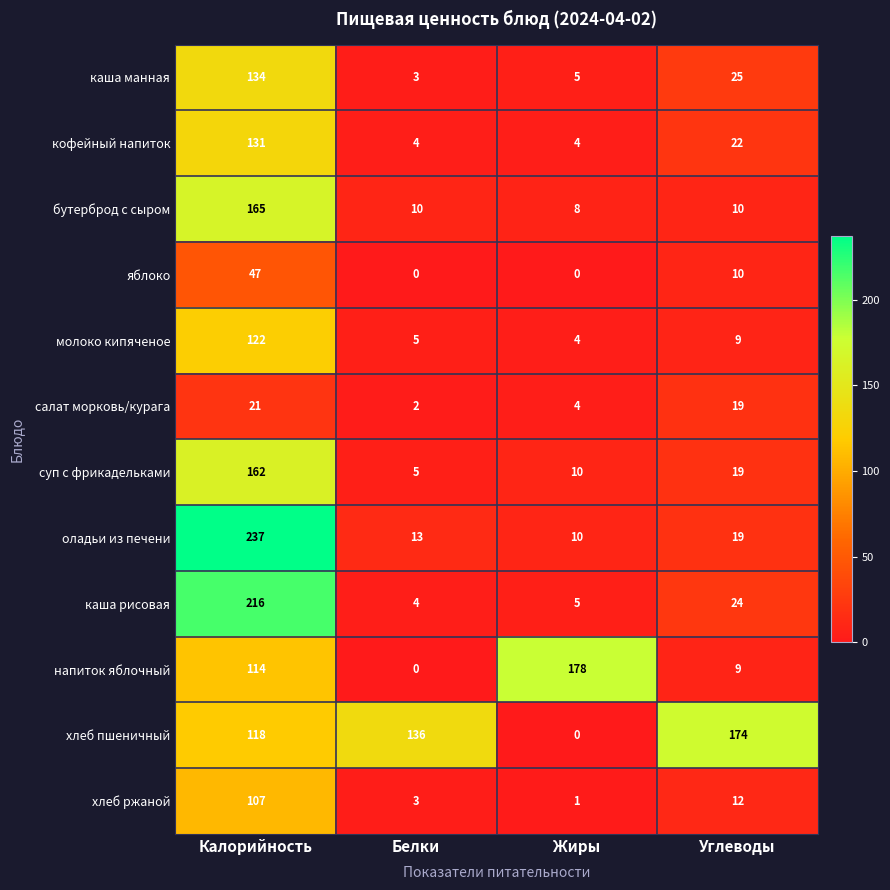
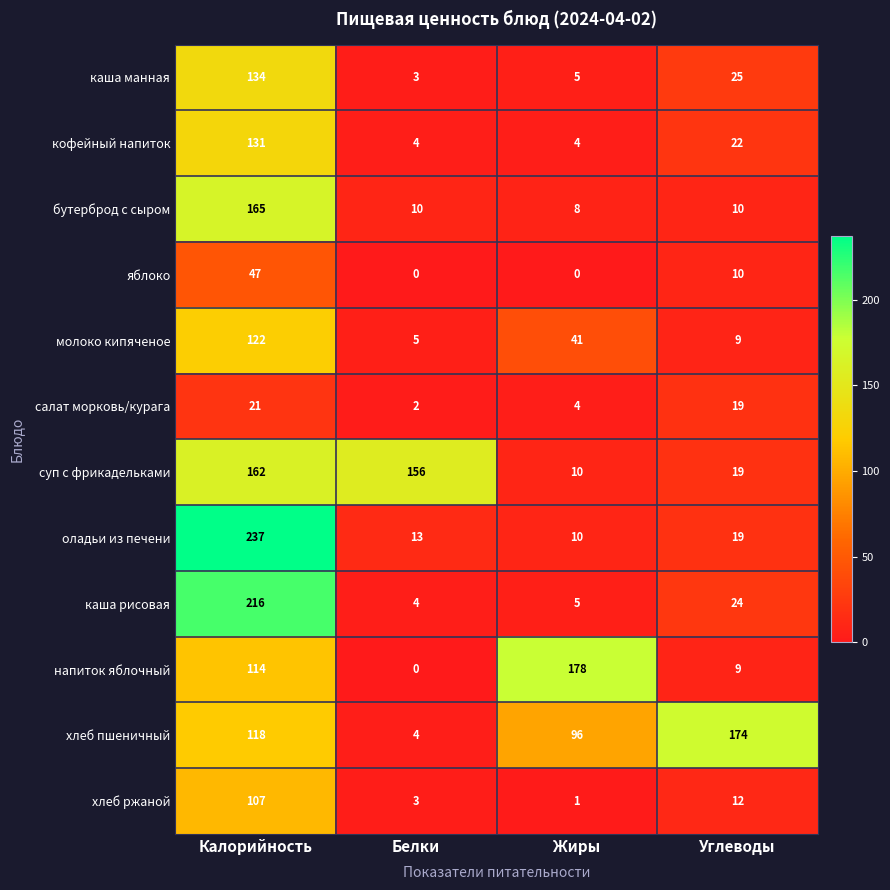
  {
    "каша манная": {
      "Калорийность": 134,
      "Белки": 3,
      "Жиры": 5,
      "Углеводы": 25
    },
    "кофейный напиток": {
      "Калорийность": 131,
      "Белки": 4,
      "Жиры": 4,
      "Углеводы": 22
    },
    "бутерброд с сыром": {
      "Калорийность": 165,
      "Белки": 10,
      "Жиры": 8,
      "Углеводы": 10
    },
    "яблоко": {
      "Калорийность": 47,
      "Белки": 0,
      "Жиры": 0,
      "Углеводы": 10
    },
    "молоко кипяченое": {
      "Калорийность": 122,
      "Белки": 5,
-     "Жиры": 4,
+     "Жиры": 41,
      "Углеводы": 9
    },
    "салат морковь/курага": {
      "Калорийность": 21,
      "Белки": 2,
      "Жиры": 4,
      "Углеводы": 19
    },
    "суп с фрикадельками": {
      "Калорийность": 162,
-     "Белки": 5,
+     "Белки": 156,
      "Жиры": 10,
      "Углеводы": 19
    },
    "оладьи из печени": {
      "Калорийность": 237,
      "Белки": 13,
      "Жиры": 10,
      "Углеводы": 19
    },
    "каша рисовая": {
      "Калорийность": 216,
      "Белки": 4,
      "Жиры": 5,
      "Углеводы": 24
    },
    "напиток яблочный": {
      "Калорийность": 114,
      "Белки": 0,
      "Жиры": 178,
      "Углеводы": 9
    },
    "хлеб пшеничный": {
      "Калорийность": 118,
-     "Белки": 136,
-     "Жиры": 0,
+     "Белки": 4,
+     "Жиры": 96,
      "Углеводы": 174
    },
    "хлеб ржаной": {
      "Калорийность": 107,
      "Белки": 3,
      "Жиры": 1,
      "Углеводы": 12
    }
  }
